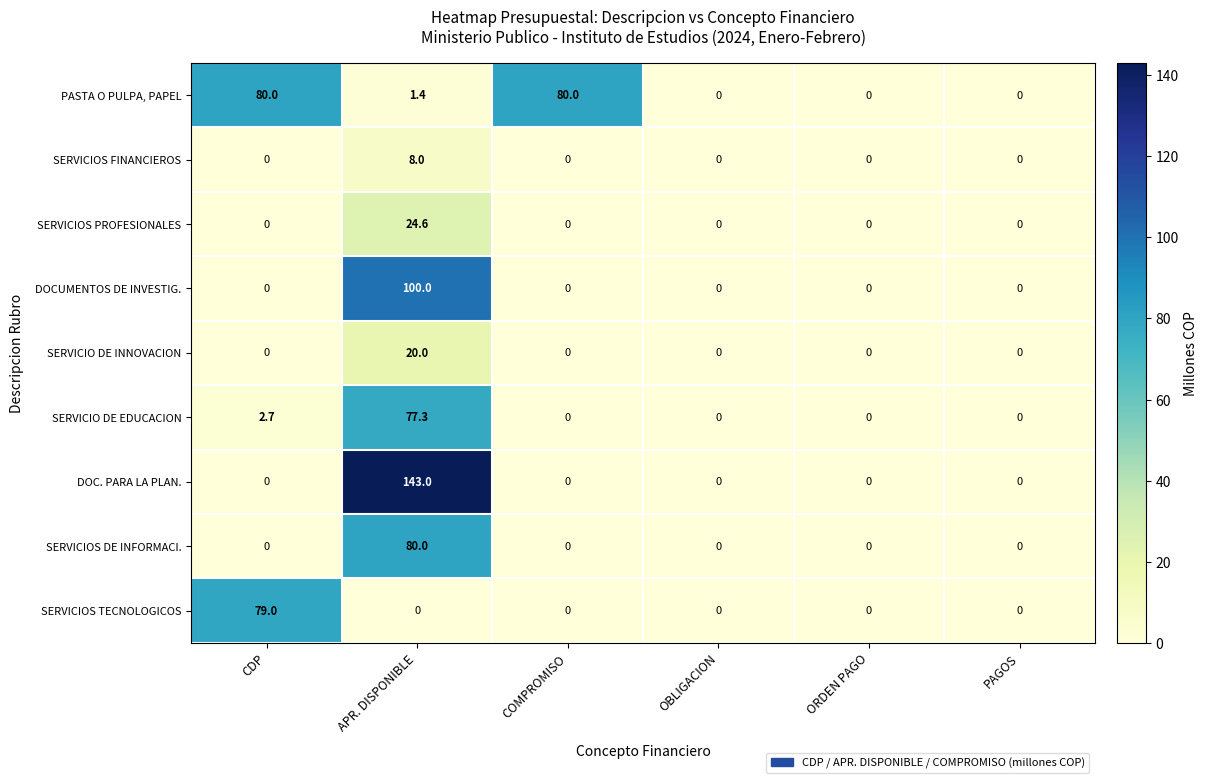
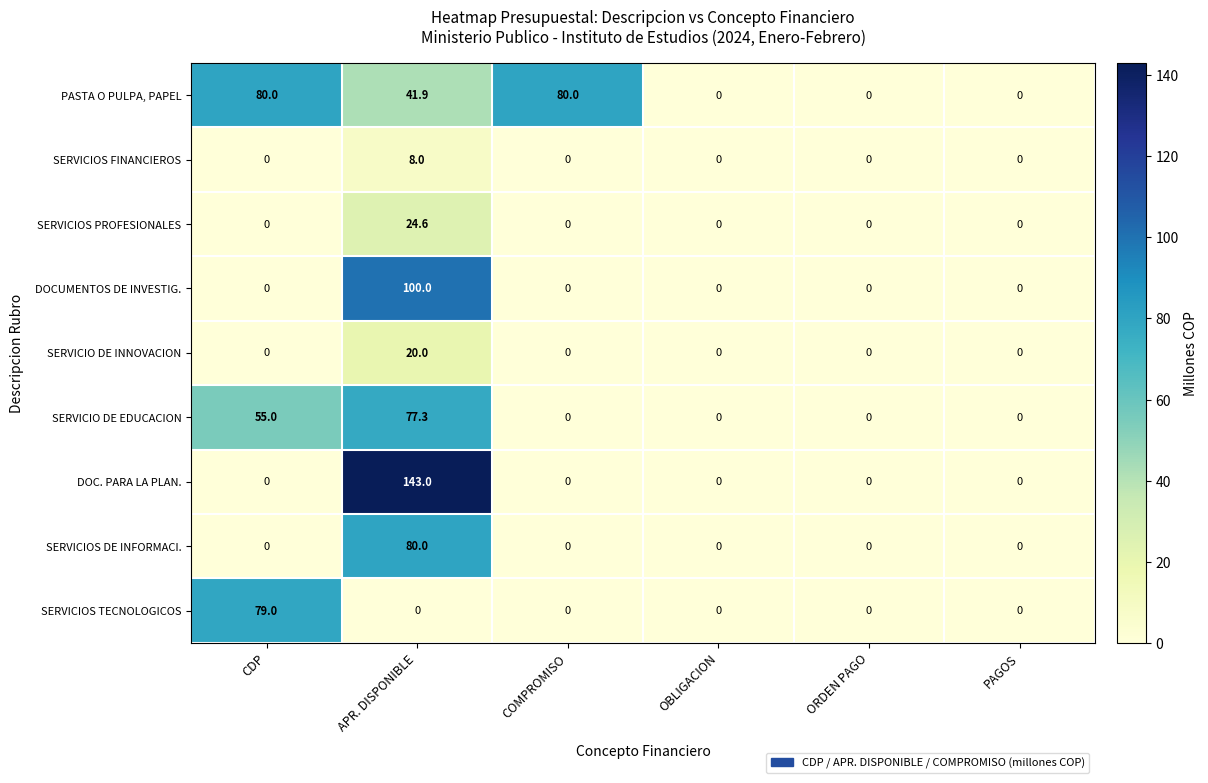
  {
    "PASTA O PULPA, PAPEL": {
      "CDP": 80.0,
-     "APR. DISPONIBLE": 1.4,
+     "APR. DISPONIBLE": 41.9,
      "COMPROMISO": 80.0,
      "OBLIGACION": 0,
      "ORDEN PAGO": 0,
      "PAGOS": 0
    },
    "SERVICIOS FINANCIEROS": {
      "CDP": 0,
      "APR. DISPONIBLE": 8.0,
      "COMPROMISO": 0,
      "OBLIGACION": 0,
      "ORDEN PAGO": 0,
      "PAGOS": 0
    },
    "SERVICIOS PROFESIONALES": {
      "CDP": 0,
      "APR. DISPONIBLE": 24.6,
      "COMPROMISO": 0,
      "OBLIGACION": 0,
      "ORDEN PAGO": 0,
      "PAGOS": 0
    },
    "DOCUMENTOS DE INVESTIG.": {
      "CDP": 0,
      "APR. DISPONIBLE": 100.0,
      "COMPROMISO": 0,
      "OBLIGACION": 0,
      "ORDEN PAGO": 0,
      "PAGOS": 0
    },
    "SERVICIO DE INNOVACION": {
      "CDP": 0,
      "APR. DISPONIBLE": 20.0,
      "COMPROMISO": 0,
      "OBLIGACION": 0,
      "ORDEN PAGO": 0,
      "PAGOS": 0
    },
    "SERVICIO DE EDUCACION": {
-     "CDP": 2.7,
+     "CDP": 55.0,
      "APR. DISPONIBLE": 77.3,
      "COMPROMISO": 0,
      "OBLIGACION": 0,
      "ORDEN PAGO": 0,
      "PAGOS": 0
    },
    "DOC. PARA LA PLAN.": {
      "CDP": 0,
      "APR. DISPONIBLE": 143.0,
      "COMPROMISO": 0,
      "OBLIGACION": 0,
      "ORDEN PAGO": 0,
      "PAGOS": 0
    },
    "SERVICIOS DE INFORMACI.": {
      "CDP": 0,
      "APR. DISPONIBLE": 80.0,
      "COMPROMISO": 0,
      "OBLIGACION": 0,
      "ORDEN PAGO": 0,
      "PAGOS": 0
    },
    "SERVICIOS TECNOLOGICOS": {
      "CDP": 79.0,
      "APR. DISPONIBLE": 0,
      "COMPROMISO": 0,
      "OBLIGACION": 0,
      "ORDEN PAGO": 0,
      "PAGOS": 0
    }
  }
